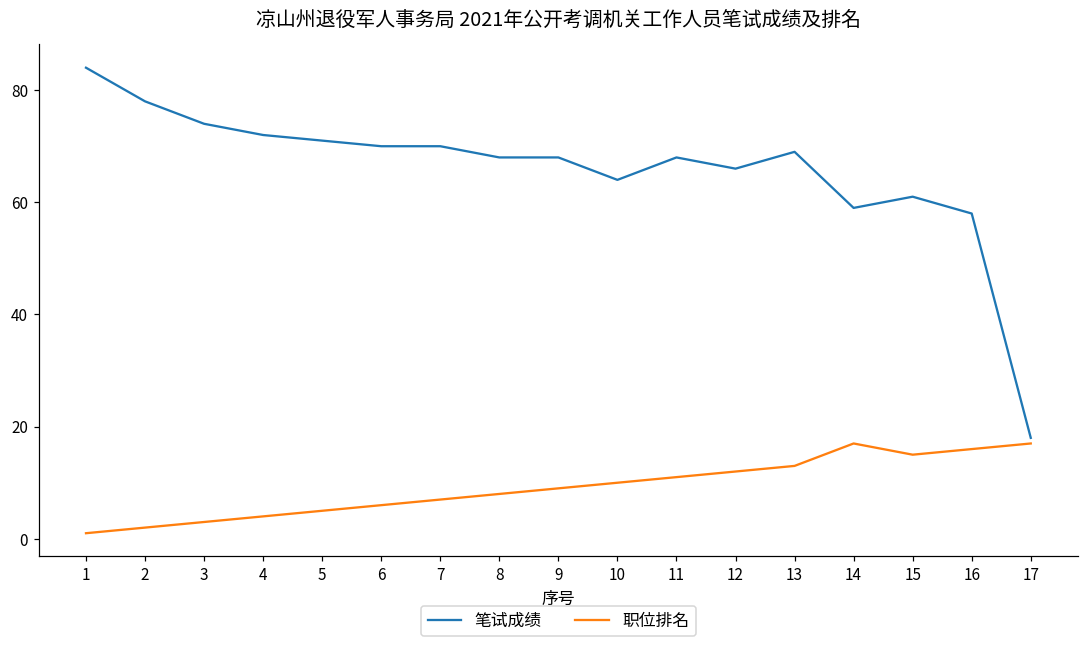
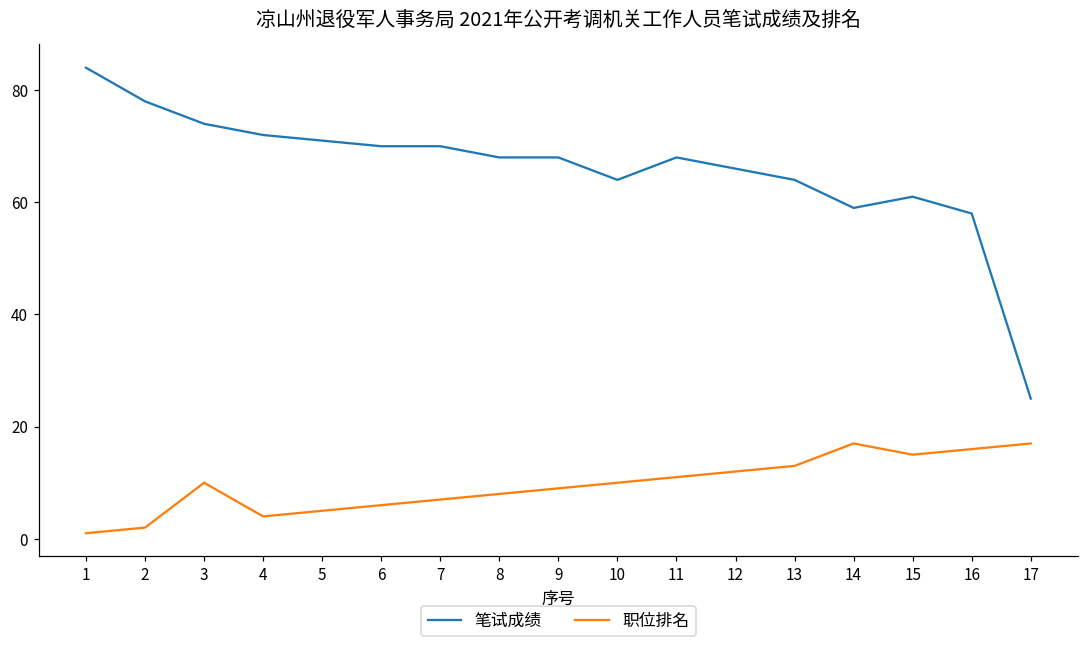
  {
    "笔试成绩": {
      "1": 84,
      "2": 78,
      "3": 74,
      "4": 72,
      "5": 71,
      "6": 70,
      "7": 70,
      "8": 68,
      "9": 68,
      "10": 64,
      "11": 68,
      "12": 66,
-     "13": 69,
+     "13": 64,
      "14": 59,
      "15": 61,
      "16": 58,
-     "17": 18
+     "17": 25
    },
    "职位排名": {
      "1": 1,
      "2": 2,
-     "3": 3,
+     "3": 10,
      "4": 4,
      "5": 5,
      "6": 6,
      "7": 7,
      "8": 8,
      "9": 9,
      "10": 10,
      "11": 11,
      "12": 12,
      "13": 13,
      "14": 17,
      "15": 15,
      "16": 16,
      "17": 17
    }
  }
